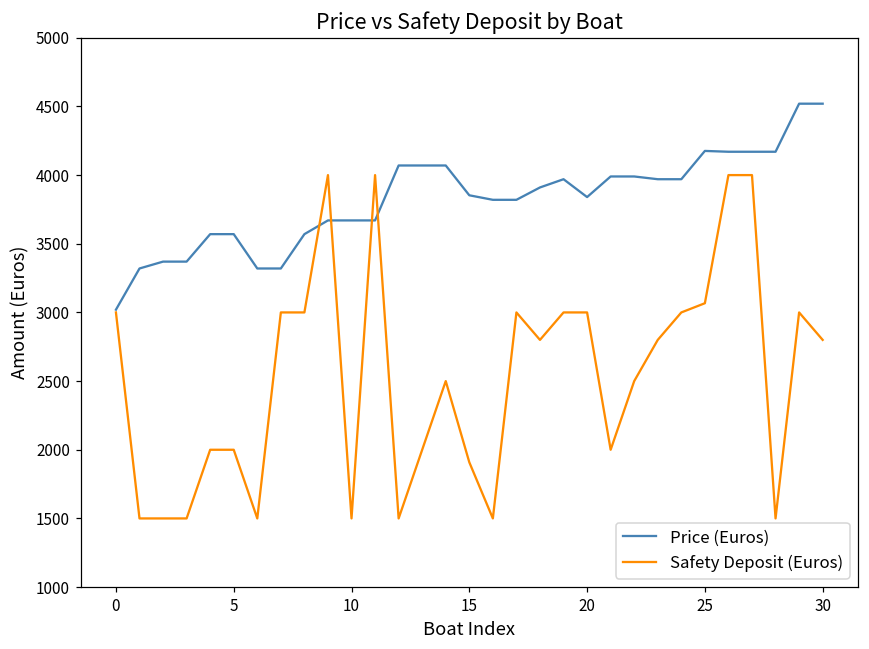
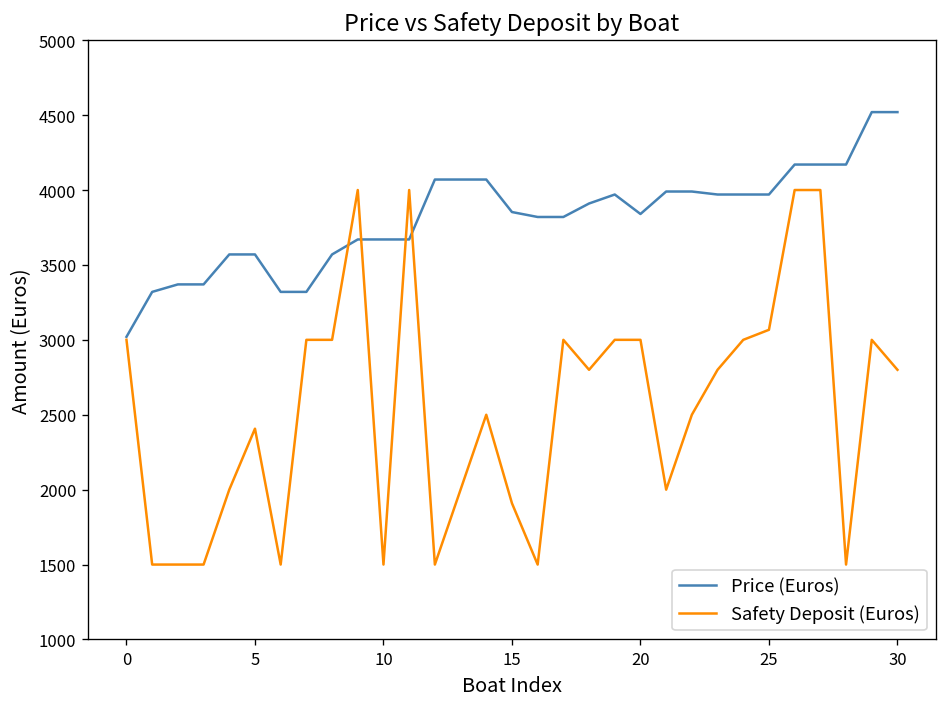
  {
    "Price (Euros)": {
      "5": 3570,
      "10": 3670,
      "15": 3850,
      "20": 3840,
-     "25": 4180,
+     "25": 3970,
      "30": 4520
    },
    "Safety Deposit (Euros)": {
-     "5": 2000,
+     "5": 2410,
      "10": 1500,
      "15": 1910,
      "20": 3000,
      "25": 3070,
      "30": 2800
    }
  }
